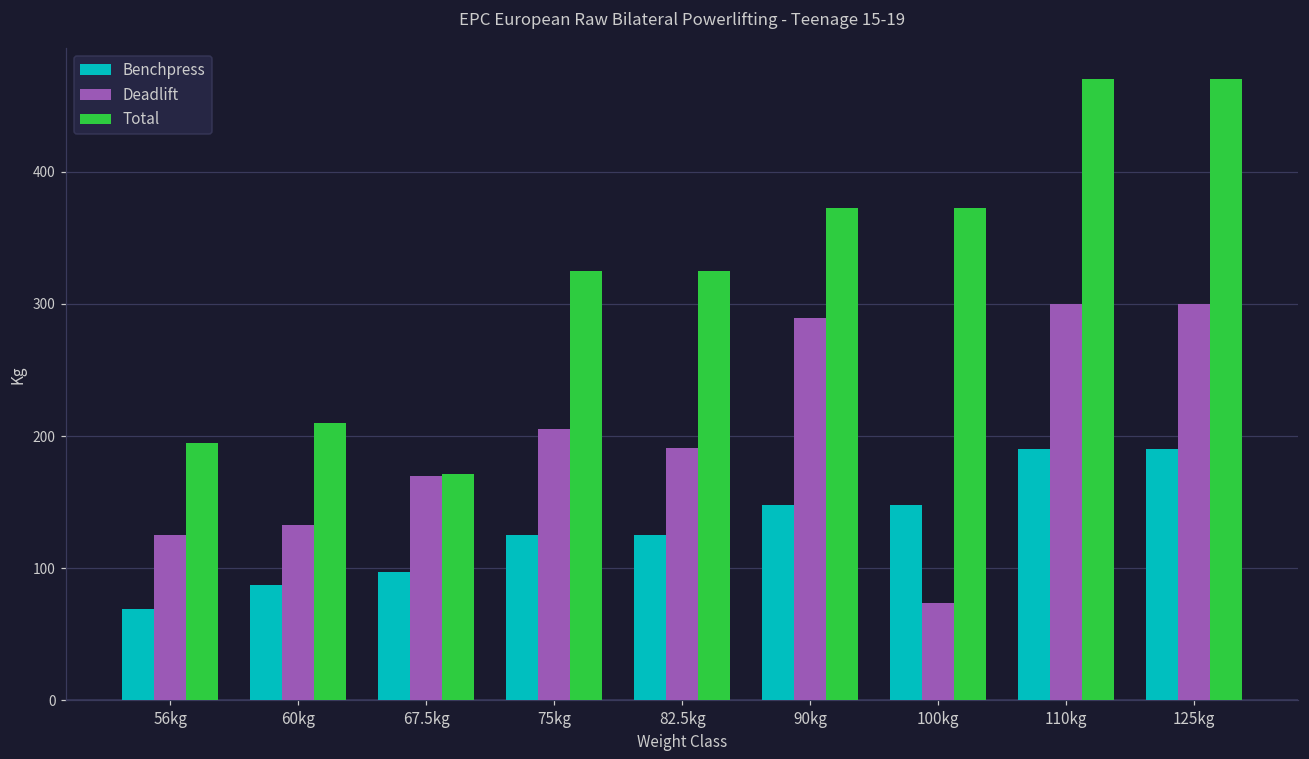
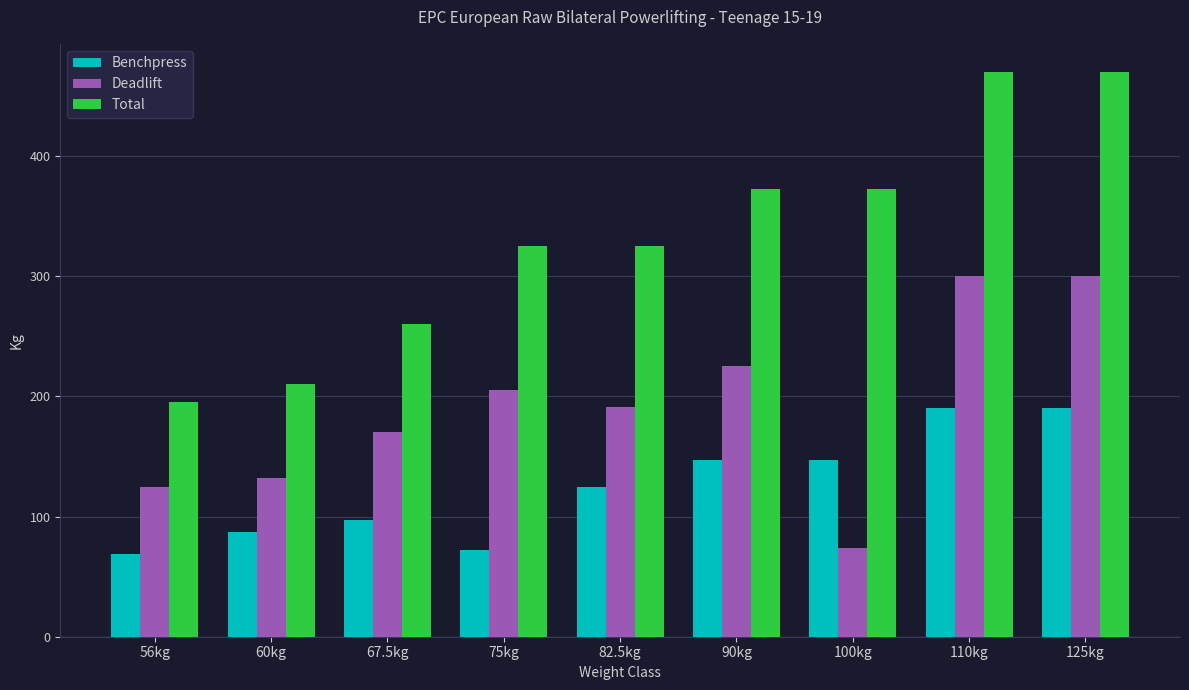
  {
    "Benchpress": {
      "56kg": 69,
      "60kg": 88,
      "67.5kg": 98,
-     "75kg": 125,
+     "75kg": 72,
      "82.5kg": 125,
      "90kg": 148,
      "100kg": 148,
      "110kg": 190,
      "125kg": 190
    },
    "Deadlift": {
      "56kg": 125,
      "60kg": 133,
      "67.5kg": 170,
      "75kg": 205,
      "82.5kg": 191,
-     "90kg": 289,
+     "90kg": 225,
      "100kg": 74,
      "110kg": 300,
      "125kg": 300
    },
    "Total": {
      "56kg": 195,
      "60kg": 210,
-     "67.5kg": 171,
+     "67.5kg": 260,
      "75kg": 325,
      "82.5kg": 325,
      "90kg": 373,
      "100kg": 373,
      "110kg": 470,
      "125kg": 470
    }
  }
